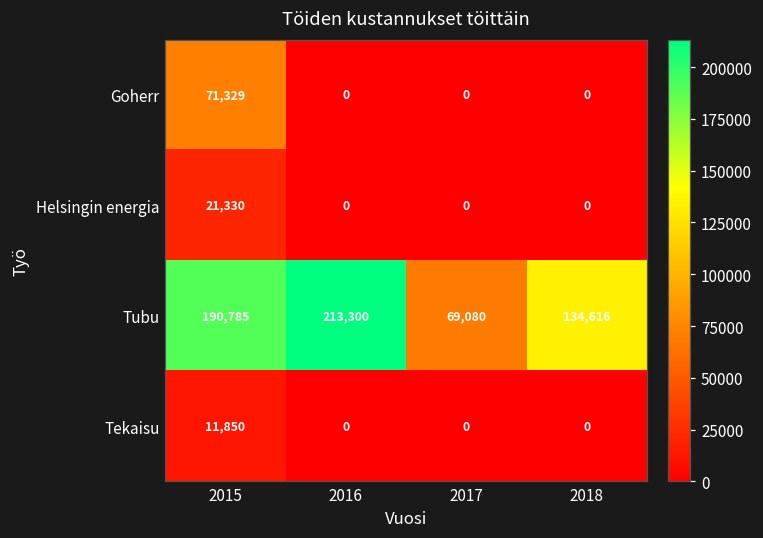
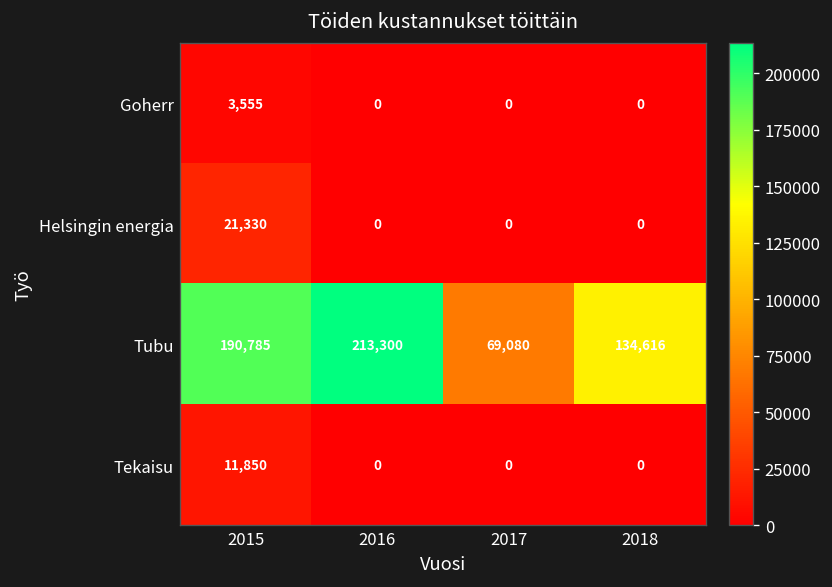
  {
    "Goherr": {
-     "2015": "71,329",
+     "2015": "3,555",
      "2016": "0",
      "2017": "0",
      "2018": "0"
    },
    "Helsingin energia": {
      "2015": "21,330",
      "2016": "0",
      "2017": "0",
      "2018": "0"
    },
    "Tubu": {
      "2015": "190,785",
      "2016": "213,300",
      "2017": "69,080",
      "2018": "134,616"
    },
    "Tekaisu": {
      "2015": "11,850",
      "2016": "0",
      "2017": "0",
      "2018": "0"
    }
  }
